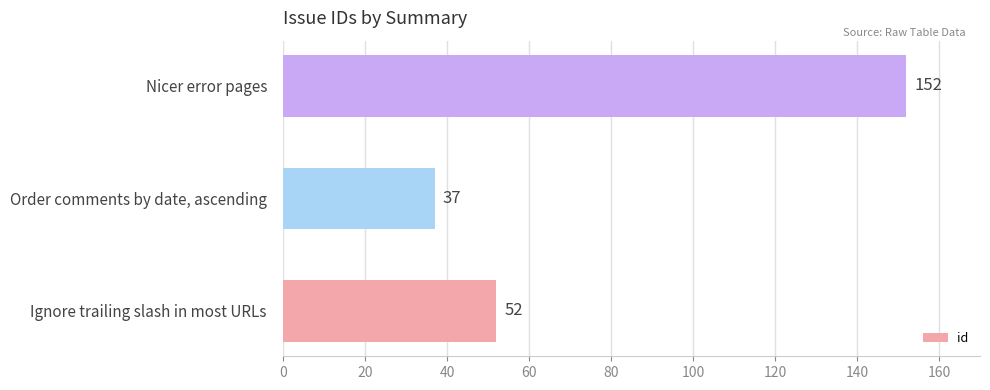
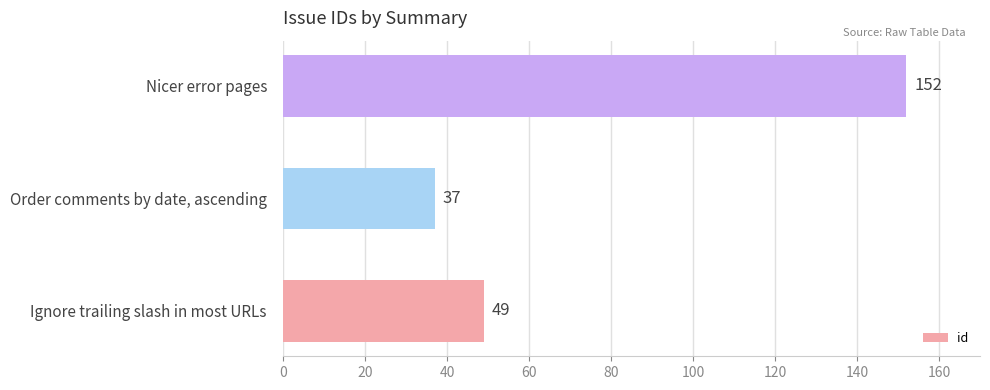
  {
    "Nicer error pages": 152,
    "Order comments by date, ascending": 37,
-   "Ignore trailing slash in most URLs": 52
+   "Ignore trailing slash in most URLs": 49
  }
